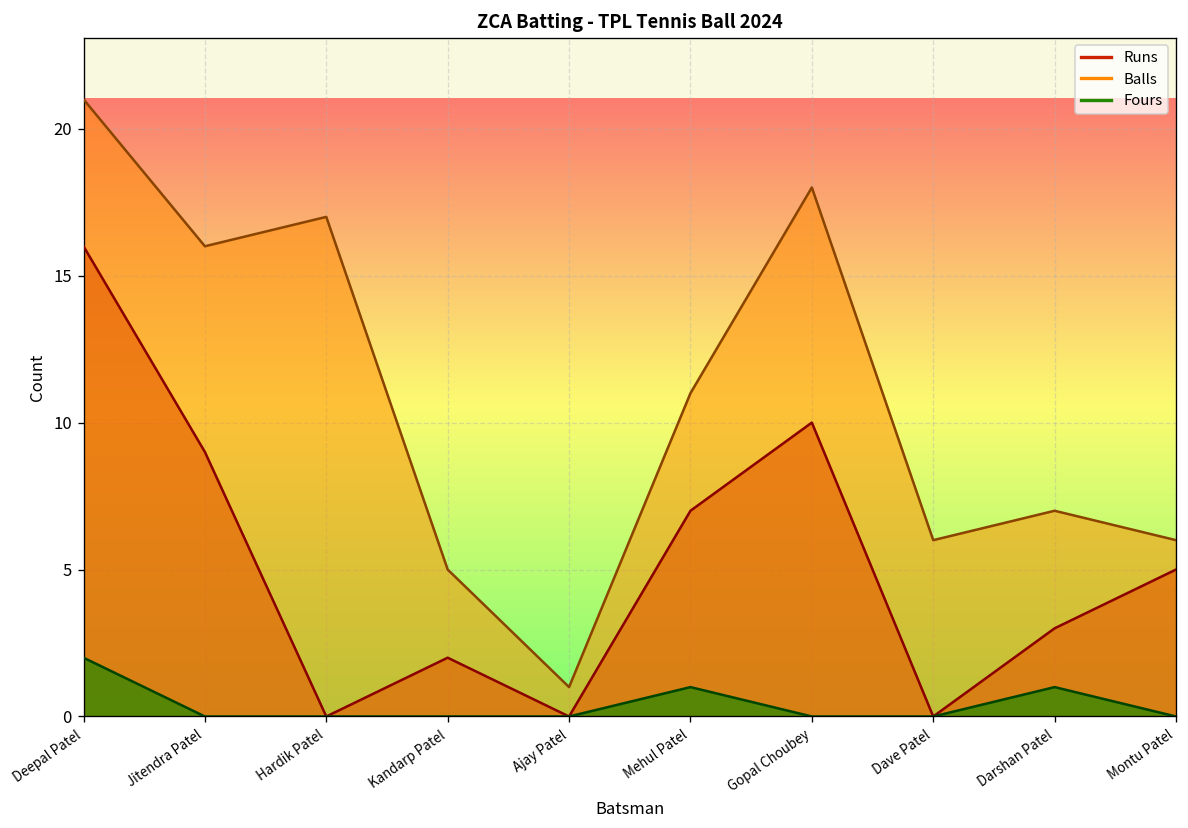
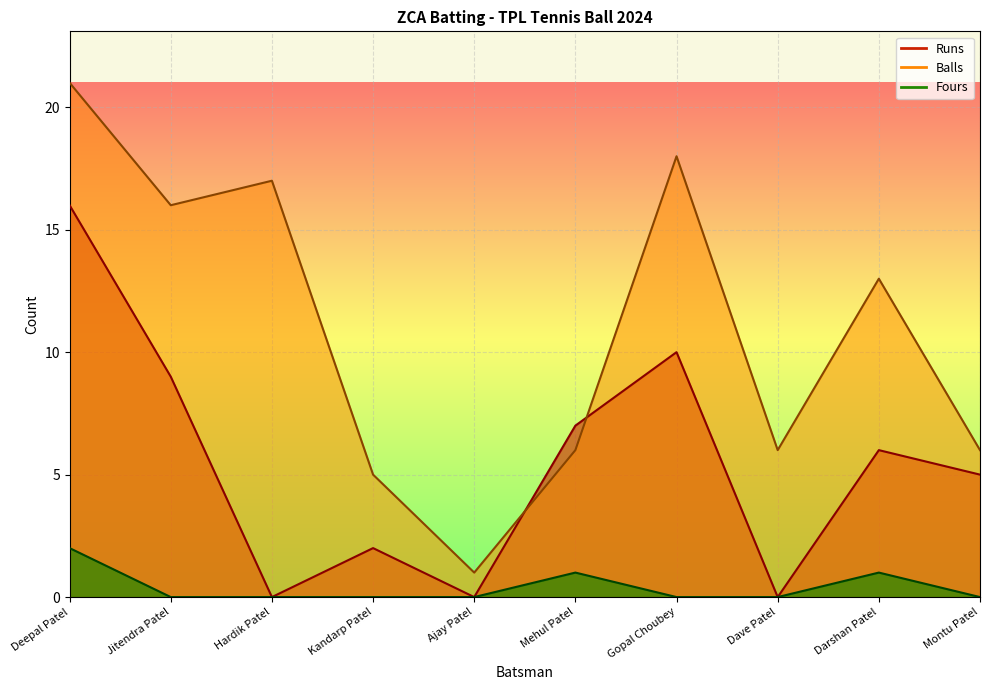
  {
    "Runs": {
      "Deepal Patel": 16,
      "Jitendra Patel": 9,
      "Kandarp Patel": 2,
      "Mehul Patel": 7,
      "Gopal Choubey": 10,
-     "Darshan Patel": 3,
+     "Darshan Patel": 6,
      "Montu Patel": 5
    },
    "Balls": {
      "Deepal Patel": 21,
      "Jitendra Patel": 16,
      "Hardik Patel": 17,
      "Kandarp Patel": 5,
      "Ajay Patel": 1,
-     "Mehul Patel": 11,
+     "Mehul Patel": 6,
      "Gopal Choubey": 18,
      "Dave Patel": 6,
-     "Darshan Patel": 7,
+     "Darshan Patel": 13,
      "Montu Patel": 6
    },
    "Fours": {
      "Deepal Patel": 2,
      "Jitendra Patel": 0,
      "Kandarp Patel": 0,
      "Mehul Patel": 1,
      "Gopal Choubey": 0,
      "Darshan Patel": 1,
      "Montu Patel": 0
    }
  }
